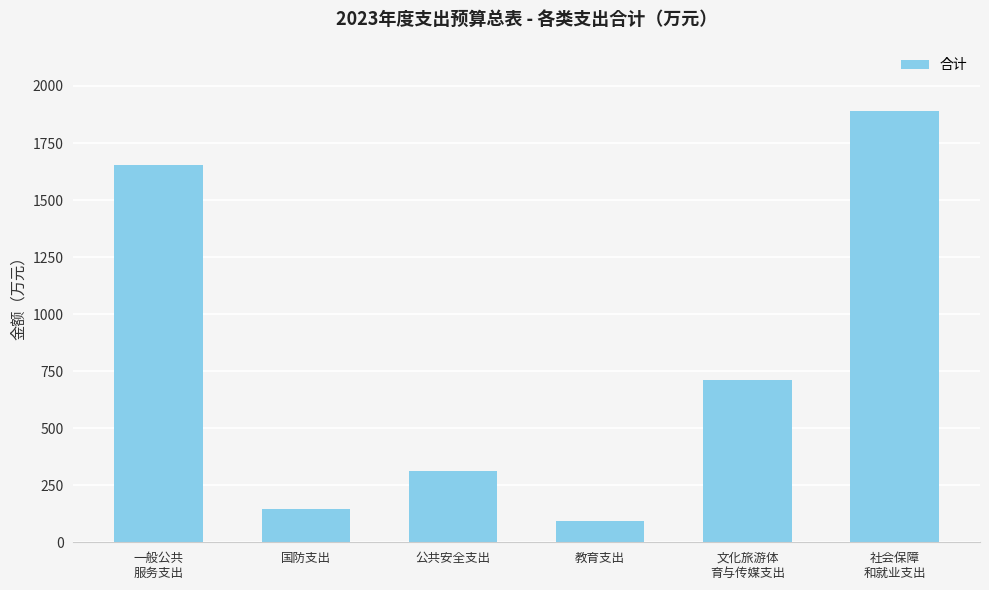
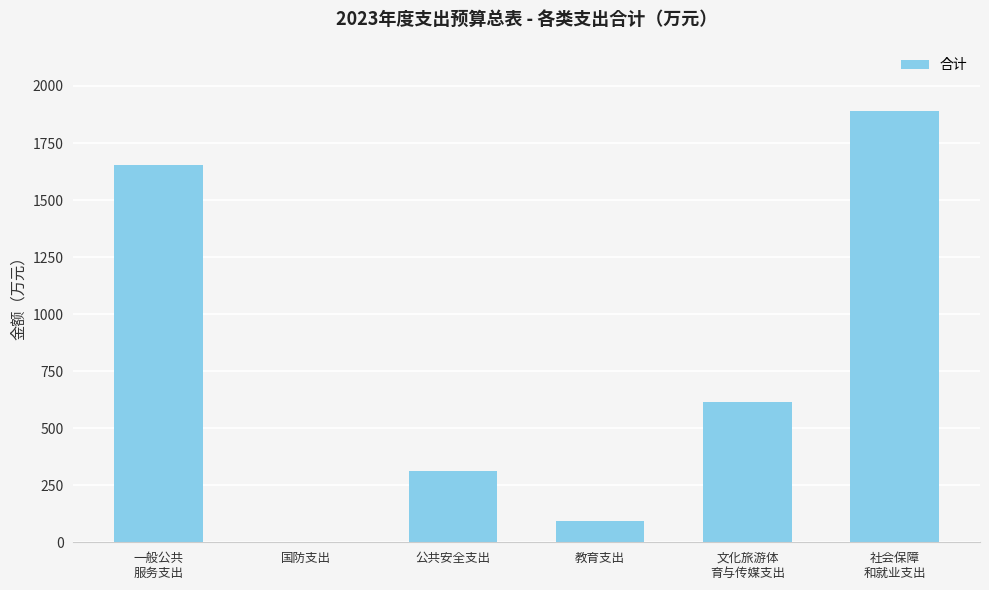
  {
    "一般公共 服务支出": 1660,
-   "国防支出": 150,
+   "国防支出": 0,
    "公共安全支出": 310,
    "教育支出": 100,
-   "文化旅游体 育与传媒支出": 710,
+   "文化旅游体 育与传媒支出": 620,
    "社会保障 和就业支出": 1890
  }
